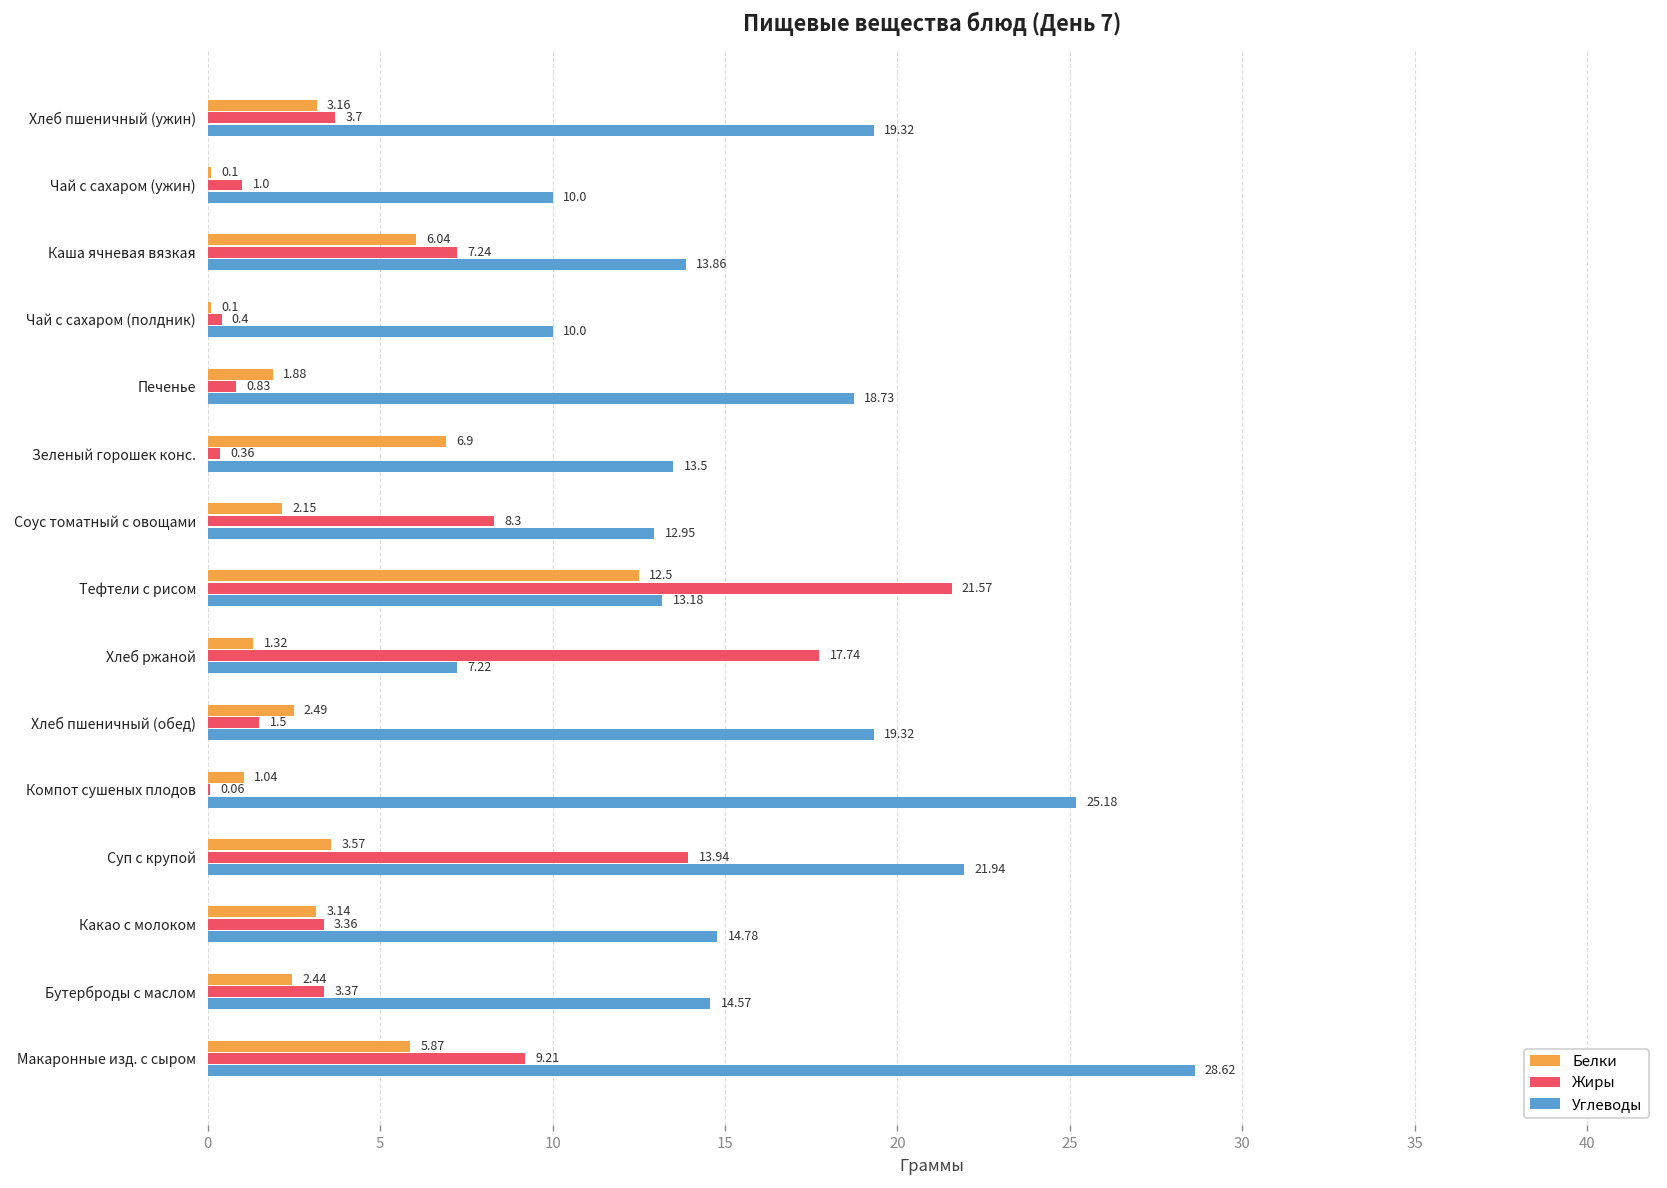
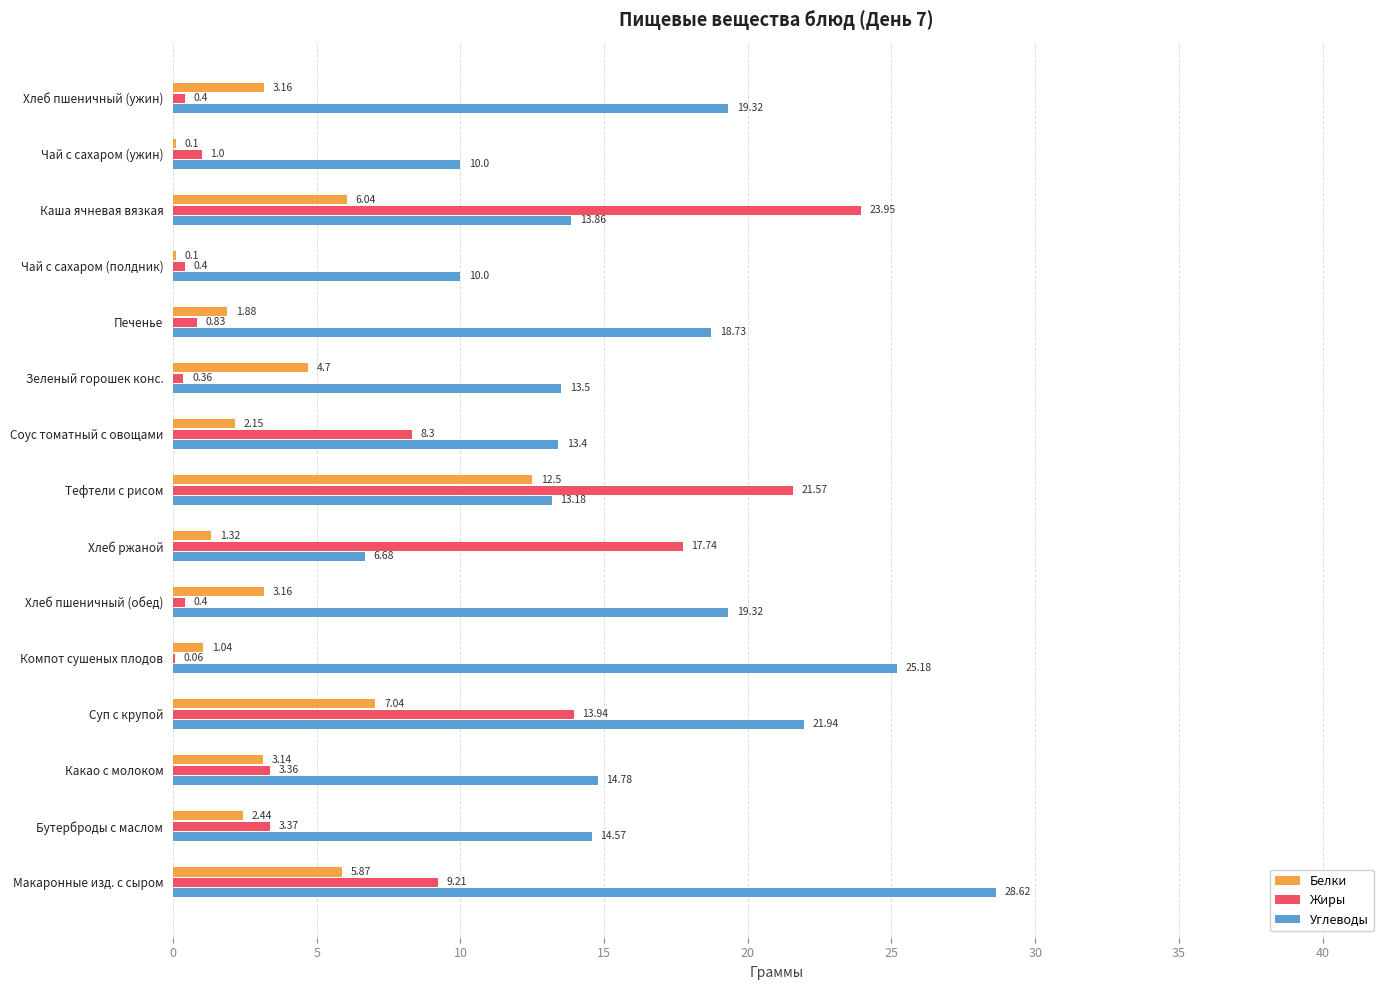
  {
    "Белки": {
      "Хлеб пшеничный (ужин)": 3.16,
      "Чай с сахаром (ужин)": 0.1,
      "Каша ячневая вязкая": 6.04,
      "Чай с сахаром (полдник)": 0.1,
      "Печенье": 1.88,
-     "Зеленый горошек конс.": 6.9,
+     "Зеленый горошек конс.": 4.7,
      "Соус томатный с овощами": 2.15,
      "Тефтели с рисом": 12.5,
      "Хлеб ржаной": 1.32,
-     "Хлеб пшеничный (обед)": 2.49,
+     "Хлеб пшеничный (обед)": 3.16,
      "Компот сушеных плодов": 1.04,
-     "Суп с крупой": 3.57,
+     "Суп с крупой": 7.04,
      "Какао с молоком": 3.14,
      "Бутерброды с маслом": 2.44,
      "Макаронные изд. с сыром": 5.87
    },
    "Жиры": {
-     "Хлеб пшеничный (ужин)": 3.7,
+     "Хлеб пшеничный (ужин)": 0.4,
      "Чай с сахаром (ужин)": 1.0,
-     "Каша ячневая вязкая": 7.24,
+     "Каша ячневая вязкая": 23.95,
      "Чай с сахаром (полдник)": 0.4,
      "Печенье": 0.83,
      "Зеленый горошек конс.": 0.36,
      "Соус томатный с овощами": 8.3,
      "Тефтели с рисом": 21.57,
      "Хлеб ржаной": 17.74,
-     "Хлеб пшеничный (обед)": 1.5,
+     "Хлеб пшеничный (обед)": 0.4,
      "Компот сушеных плодов": 0.06,
      "Суп с крупой": 13.94,
      "Какао с молоком": 3.36,
      "Бутерброды с маслом": 3.37,
      "Макаронные изд. с сыром": 9.21
    },
    "Углеводы": {
      "Хлеб пшеничный (ужин)": 19.32,
      "Чай с сахаром (ужин)": 10.0,
      "Каша ячневая вязкая": 13.86,
      "Чай с сахаром (полдник)": 10.0,
      "Печенье": 18.73,
      "Зеленый горошек конс.": 13.5,
-     "Соус томатный с овощами": 12.95,
+     "Соус томатный с овощами": 13.4,
      "Тефтели с рисом": 13.18,
-     "Хлеб ржаной": 7.22,
+     "Хлеб ржаной": 6.68,
      "Хлеб пшеничный (обед)": 19.32,
      "Компот сушеных плодов": 25.18,
      "Суп с крупой": 21.94,
      "Какао с молоком": 14.78,
      "Бутерброды с маслом": 14.57,
      "Макаронные изд. с сыром": 28.62
    }
  }
